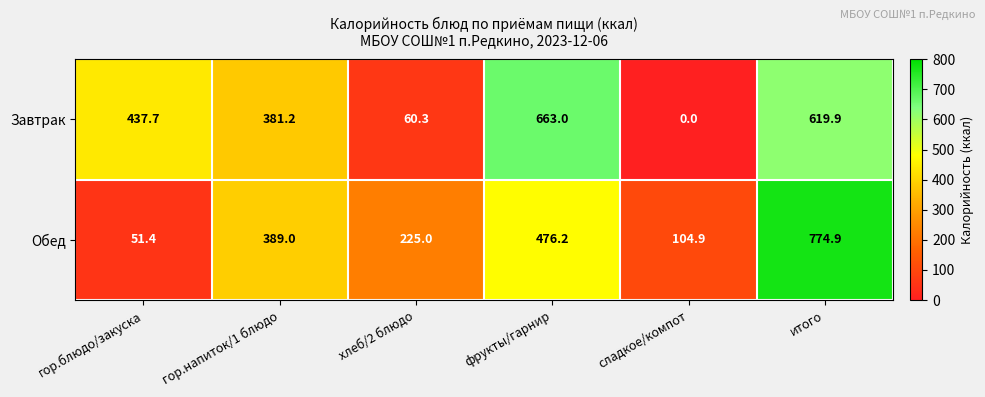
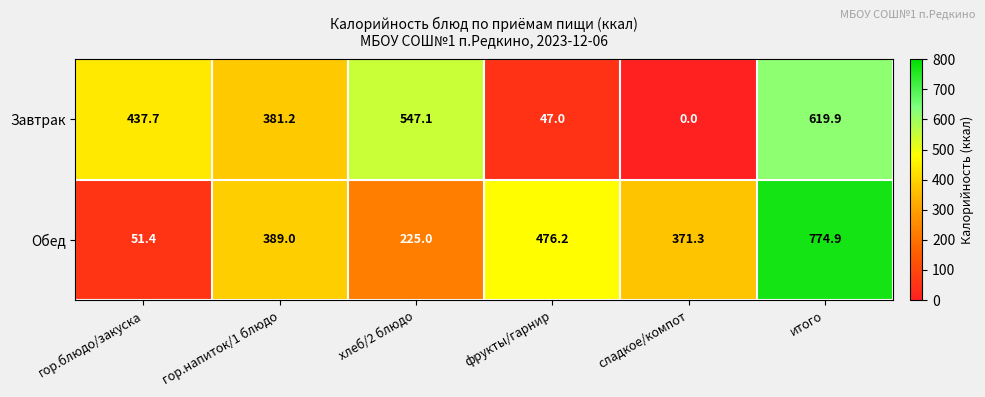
  {
    "Завтрак": {
      "гор.блюдо/закуска": 437.7,
      "гор.напиток/1 блюдо": 381.2,
-     "хлеб/2 блюдо": 60.3,
-     "фрукты/гарнир": 663.0,
+     "хлеб/2 блюдо": 547.1,
+     "фрукты/гарнир": 47.0,
      "сладкое/компот": 0.0,
      "итого": 619.9
    },
    "Обед": {
      "гор.блюдо/закуска": 51.4,
      "гор.напиток/1 блюдо": 389.0,
      "хлеб/2 блюдо": 225.0,
      "фрукты/гарнир": 476.2,
-     "сладкое/компот": 104.9,
+     "сладкое/компот": 371.3,
      "итого": 774.9
    }
  }
